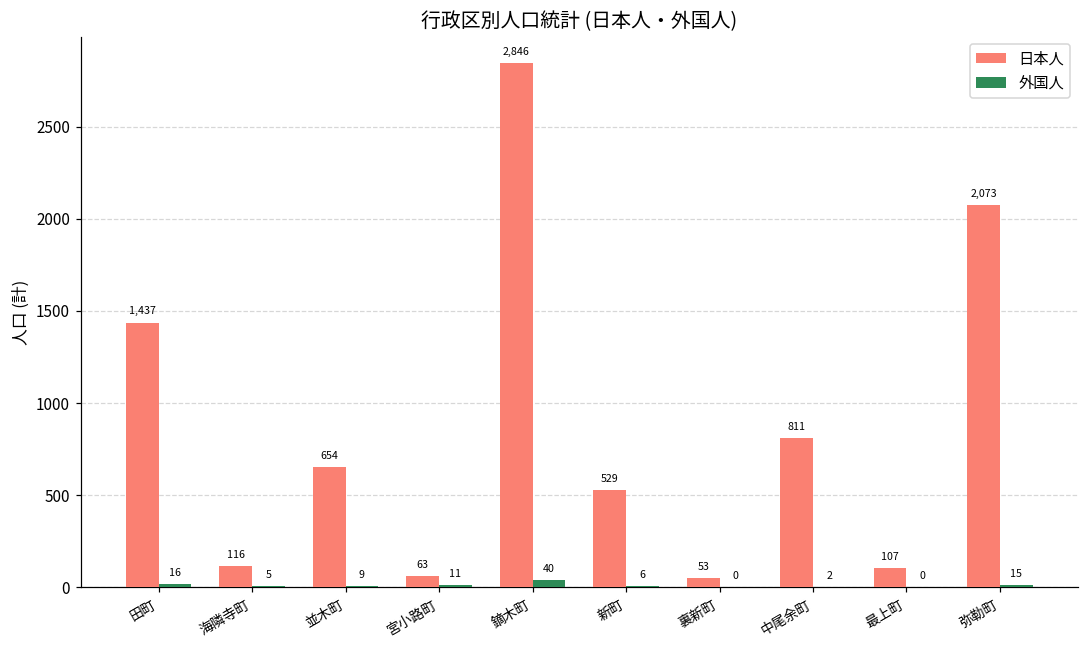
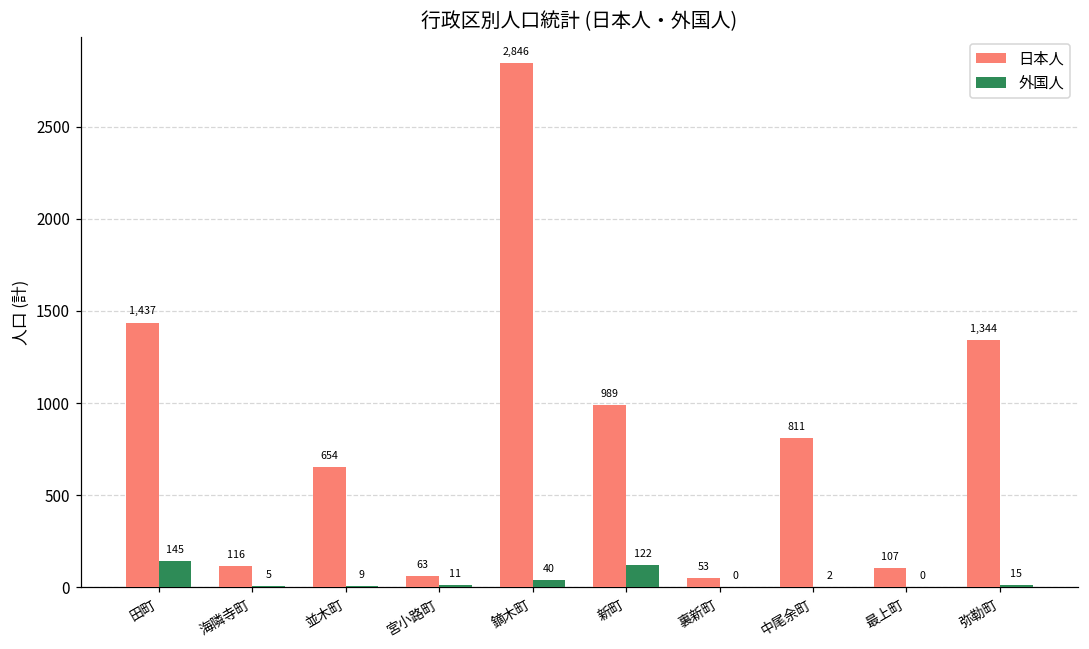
  {
    "日本人": {
      "田町": "1,437",
      "海隣寺町": "116",
      "並木町": "654",
      "宮小路町": "63",
      "鏑木町": "2,846",
-     "新町": "529",
+     "新町": "989",
      "裏新町": "53",
      "中尾余町": "811",
      "最上町": "107",
-     "弥勒町": "2,073"
+     "弥勒町": "1,344"
    },
    "外国人": {
-     "田町": "16",
+     "田町": "145",
      "海隣寺町": "5",
      "並木町": "9",
      "宮小路町": "11",
      "鏑木町": "40",
-     "新町": "6",
+     "新町": "122",
      "裏新町": "0",
      "中尾余町": "2",
      "最上町": "0",
      "弥勒町": "15"
    }
  }
